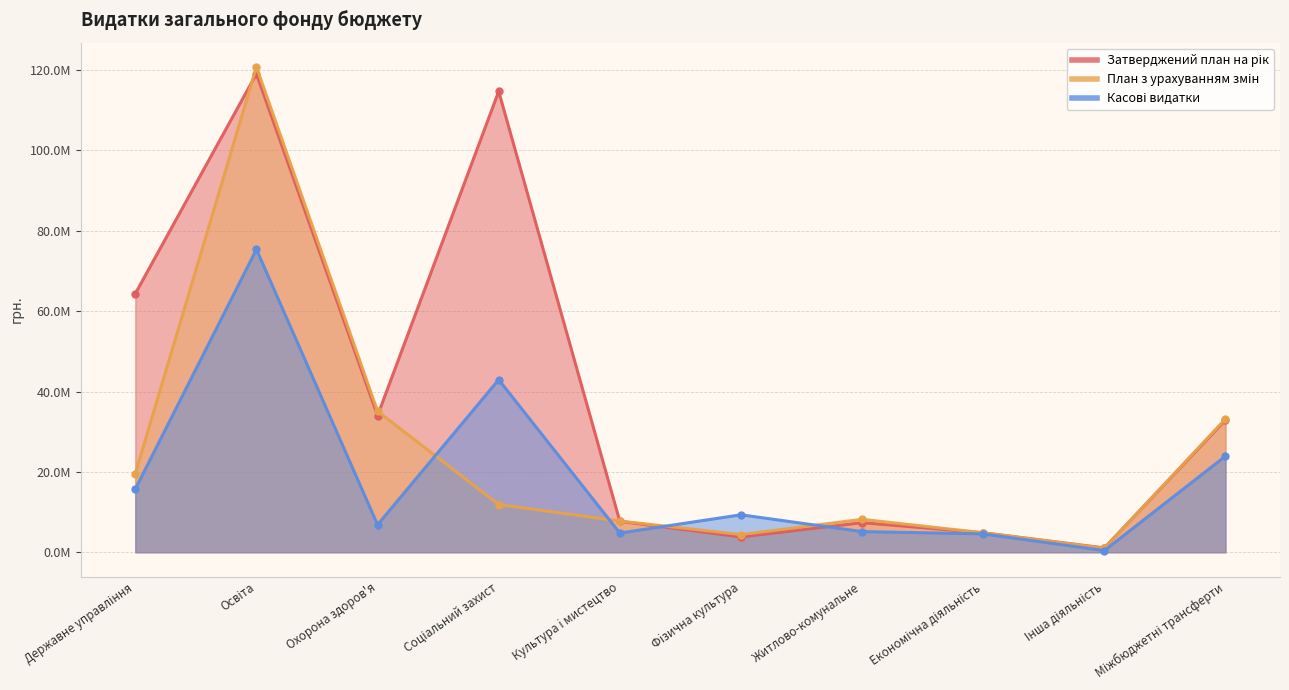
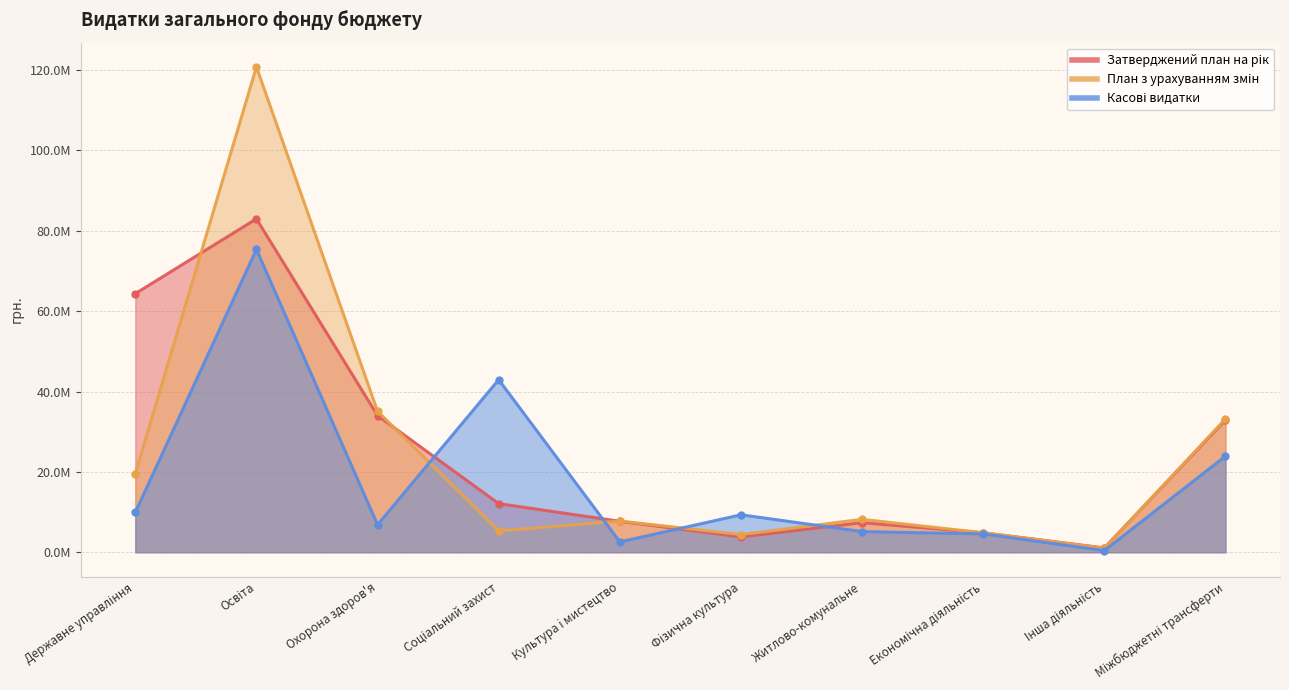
  {
    "Затверджений план на рік": {
      "Державне управління": 64000000,
-     "Освіта": 119000000,
+     "Освіта": 83000000,
      "Охорона здоров'я": 34000000,
-     "Соціальний захист": 115000000,
+     "Соціальний захист": 12000000,
      "Житлово-комунальне": 7000000
    },
    "План з урахуванням змін": {
      "Державне управління": 20000000,
      "Освіта": 121000000,
      "Охорона здоров'я": 35000000,
-     "Соціальний захист": 12000000,
+     "Соціальний захист": 5000000,
      "Житлово-комунальне": 8000000
    },
    "Касові видатки": {
-     "Державне управління": 16000000,
+     "Державне управління": 10000000,
      "Освіта": 75000000,
      "Охорона здоров'я": 7000000,
      "Соціальний захист": 43000000,
-     "Культура i мистецтво": 5000000,
+     "Культура i мистецтво": 3000000,
      "Фiзична культура": 9000000,
      "Житлово-комунальне": 5000000,
      "Міжбюджетні трансферти": 24000000
    }
  }
